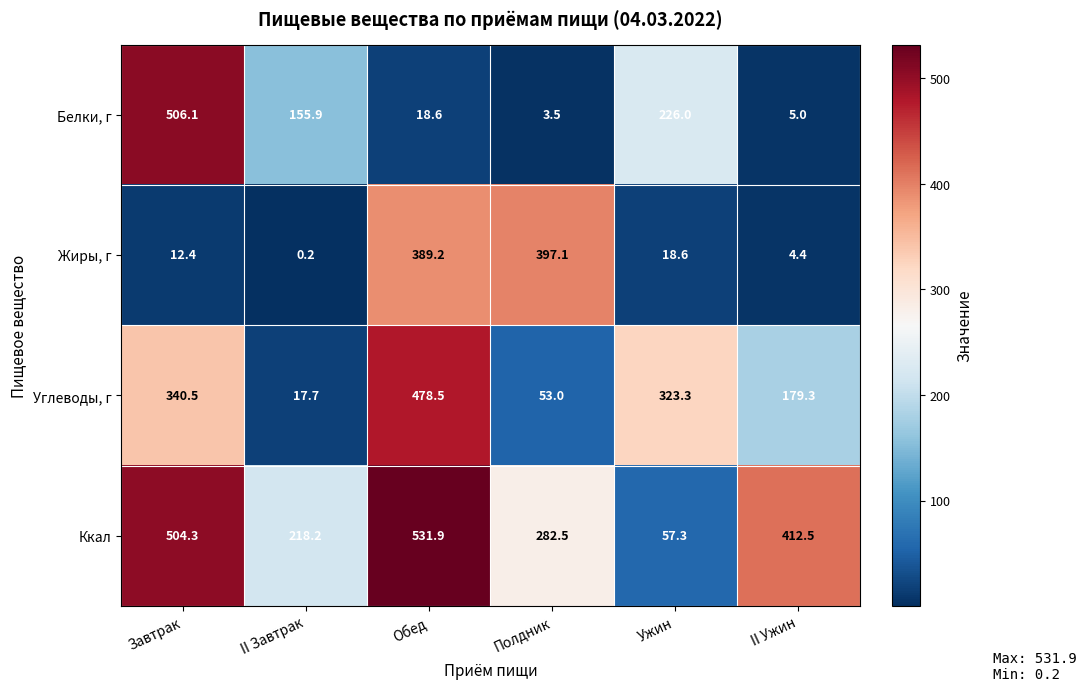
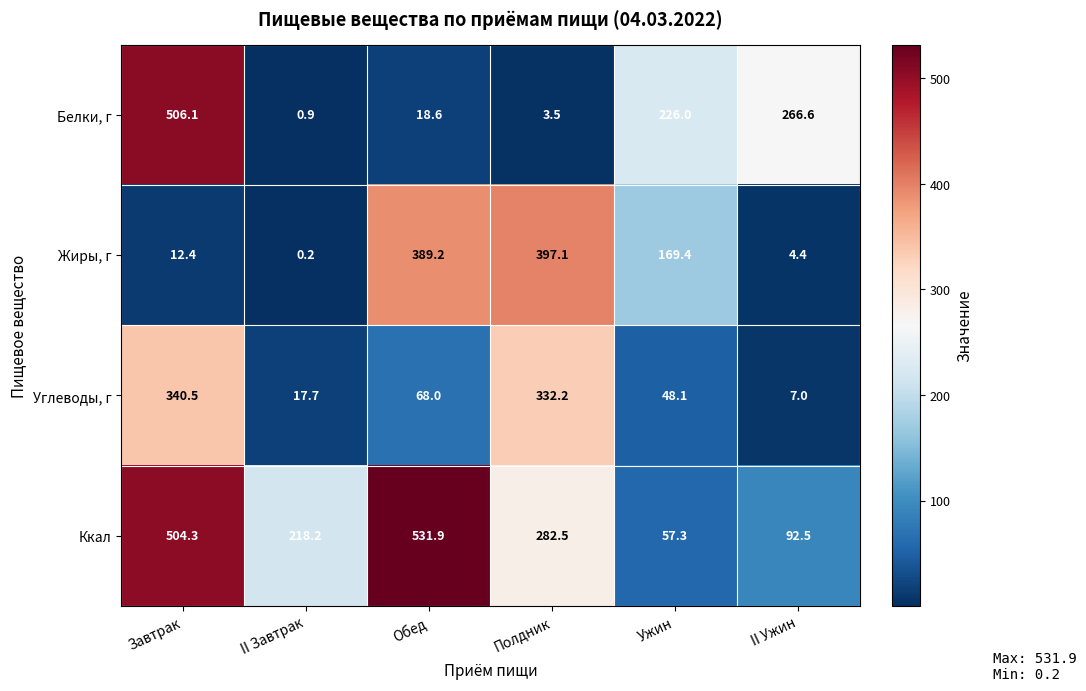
  {
    "Белки, г": {
      "Завтрак": 506.1,
-     "II Завтрак": 155.9,
+     "II Завтрак": 0.9,
      "Обед": 18.6,
      "Полдник": 3.5,
-     "II Ужин": 5.0
+     "II Ужин": 266.6
    },
    "Жиры, г": {
      "Завтрак": 12.4,
      "II Завтрак": 0.2,
      "Обед": 389.2,
      "Полдник": 397.1,
-     "Ужин": 18.6,
+     "Ужин": 169.4,
      "II Ужин": 4.4
    },
    "Углеводы, г": {
      "Завтрак": 340.5,
      "II Завтрак": 17.7,
-     "Обед": 478.5,
-     "Полдник": 53.0,
-     "Ужин": 323.3,
-     "II Ужин": 179.3
+     "Обед": 68.0,
+     "Полдник": 332.2,
+     "Ужин": 48.1,
+     "II Ужин": 7.0
    },
    "Ккал": {
      "Завтрак": 504.3,
      "Обед": 531.9,
      "Полдник": 282.5,
      "Ужин": 57.3,
-     "II Ужин": 412.5
+     "II Ужин": 92.5
    }
  }
